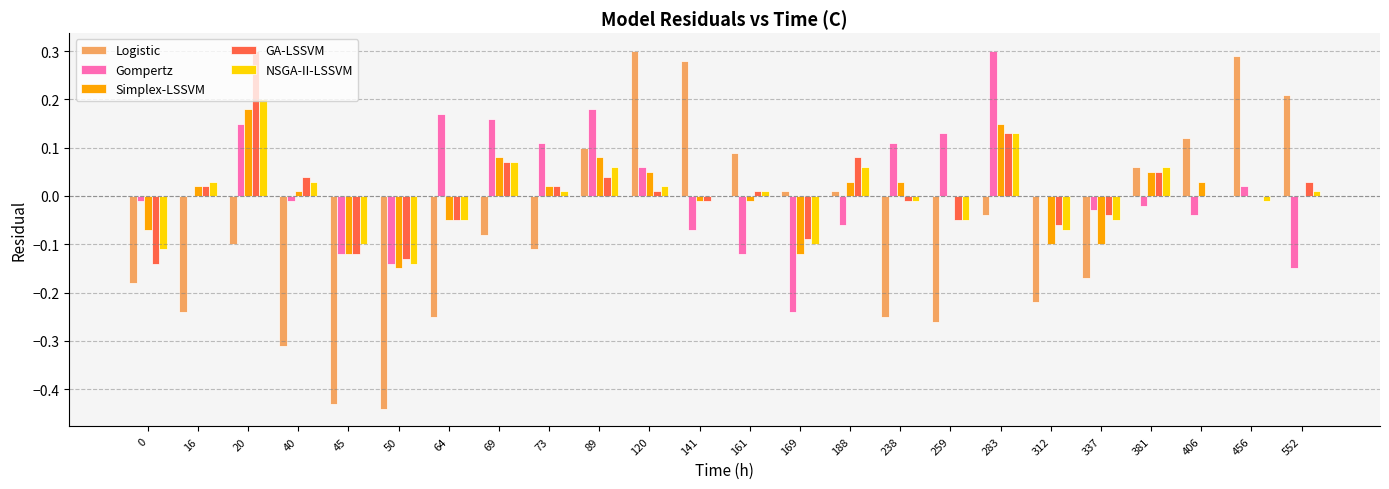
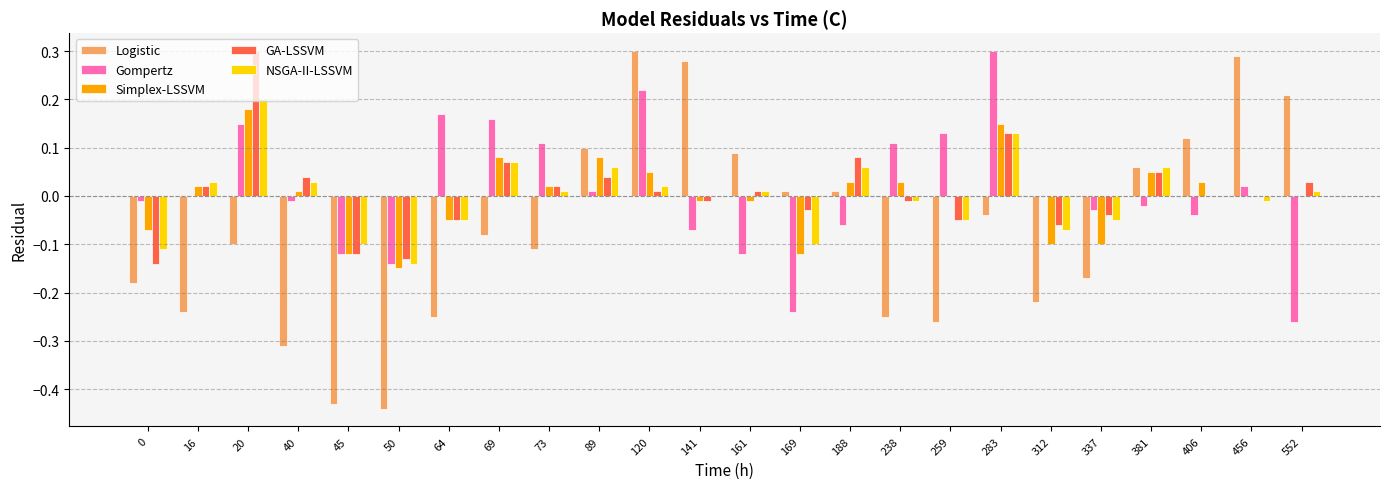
  {
    "Logistic": {
      "0": -0.18,
      "16": -0.24,
      "20": -0.10,
      "40": -0.31,
      "45": -0.43,
      "50": -0.44,
      "64": -0.25,
      "69": -0.08,
      "73": -0.11,
      "89": 0.10,
      "120": 0.30,
      "141": 0.28,
      "161": 0.09,
      "169": 0.01,
      "188": 0.01,
      "238": -0.25,
      "259": -0.26,
      "283": -0.04,
      "312": -0.22,
      "337": -0.17,
      "381": 0.06,
      "406": 0.12,
      "456": 0.29,
      "552": 0.21
    },
    "Gompertz": {
      "0": -0.01,
      "16": 0.00,
      "20": 0.15,
      "40": -0.01,
      "45": -0.12,
      "50": -0.14,
      "64": 0.17,
      "69": 0.16,
      "73": 0.11,
-     "89": 0.18,
-     "120": 0.06,
+     "89": 0.01,
+     "120": 0.22,
      "141": -0.07,
      "161": -0.12,
      "169": -0.24,
      "188": -0.06,
      "238": 0.11,
      "259": 0.13,
      "283": 0.30,
      "312": 0.00,
      "337": -0.03,
      "381": -0.02,
      "406": -0.04,
      "456": 0.02,
-     "552": -0.15
+     "552": -0.26
    },
    "GA-LSSVM": {
      "0": -0.14,
      "16": 0.02,
      "40": 0.04,
      "45": -0.12,
      "50": -0.13,
      "64": -0.05,
      "69": 0.07,
      "73": 0.02,
      "89": 0.04,
      "120": 0.01,
      "141": -0.01,
      "161": 0.01,
-     "169": -0.09,
+     "169": -0.03,
      "188": 0.08,
      "238": -0.01,
      "259": -0.05,
      "283": 0.13,
      "312": -0.06,
      "337": -0.04,
      "381": 0.05,
      "406": 0.00,
      "456": 0.00,
      "552": 0.03
    }
  }
